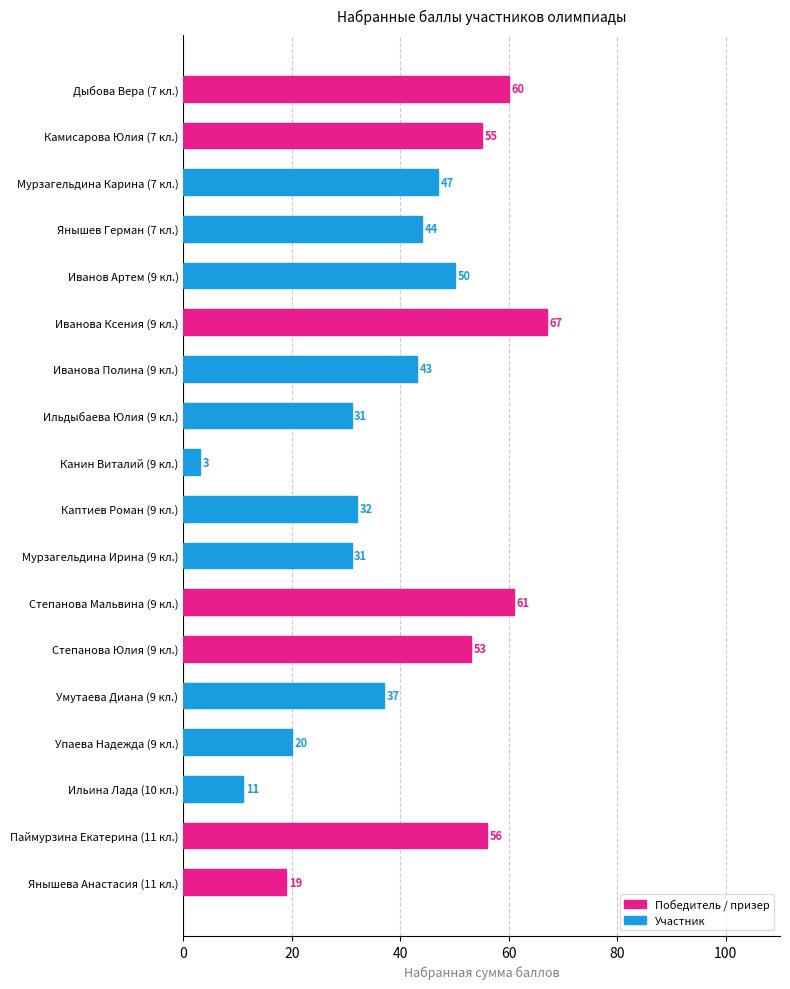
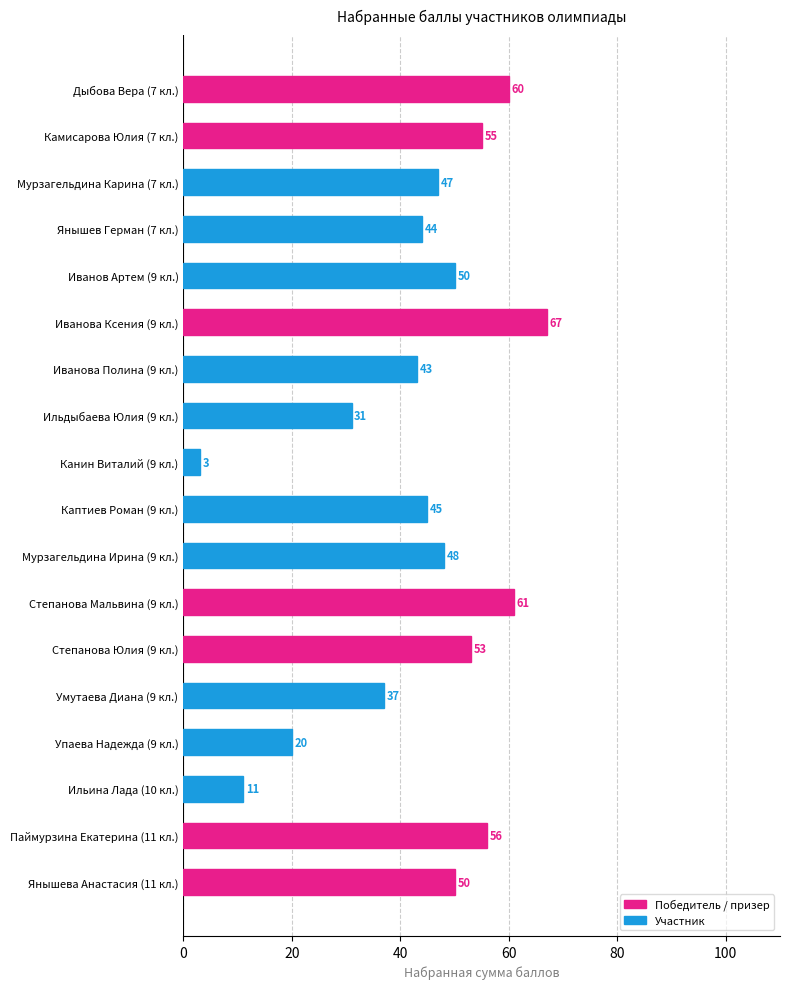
  {
    "Дыбова Вера (7 кл.)": 60,
    "Камисарова Юлия (7 кл.)": 55,
    "Мурзагельдина Карина (7 кл.)": 47,
    "Янышев Герман (7 кл.)": 44,
    "Иванов Артем (9 кл.)": 50,
    "Иванова Ксения (9 кл.)": 67,
    "Иванова Полина (9 кл.)": 43,
    "Ильдыбаева Юлия (9 кл.)": 31,
    "Канин Виталий (9 кл.)": 3,
-   "Каптиев Роман (9 кл.)": 32,
-   "Мурзагельдина Ирина (9 кл.)": 31,
+   "Каптиев Роман (9 кл.)": 45,
+   "Мурзагельдина Ирина (9 кл.)": 48,
    "Степанова Мальвина (9 кл.)": 61,
    "Степанова Юлия (9 кл.)": 53,
    "Умутаева Диана (9 кл.)": 37,
    "Упаева Надежда (9 кл.)": 20,
    "Ильина Лада (10 кл.)": 11,
    "Паймурзина Екатерина (11 кл.)": 56,
-   "Янышева Анастасия (11 кл.)": 19
+   "Янышева Анастасия (11 кл.)": 50
  }
